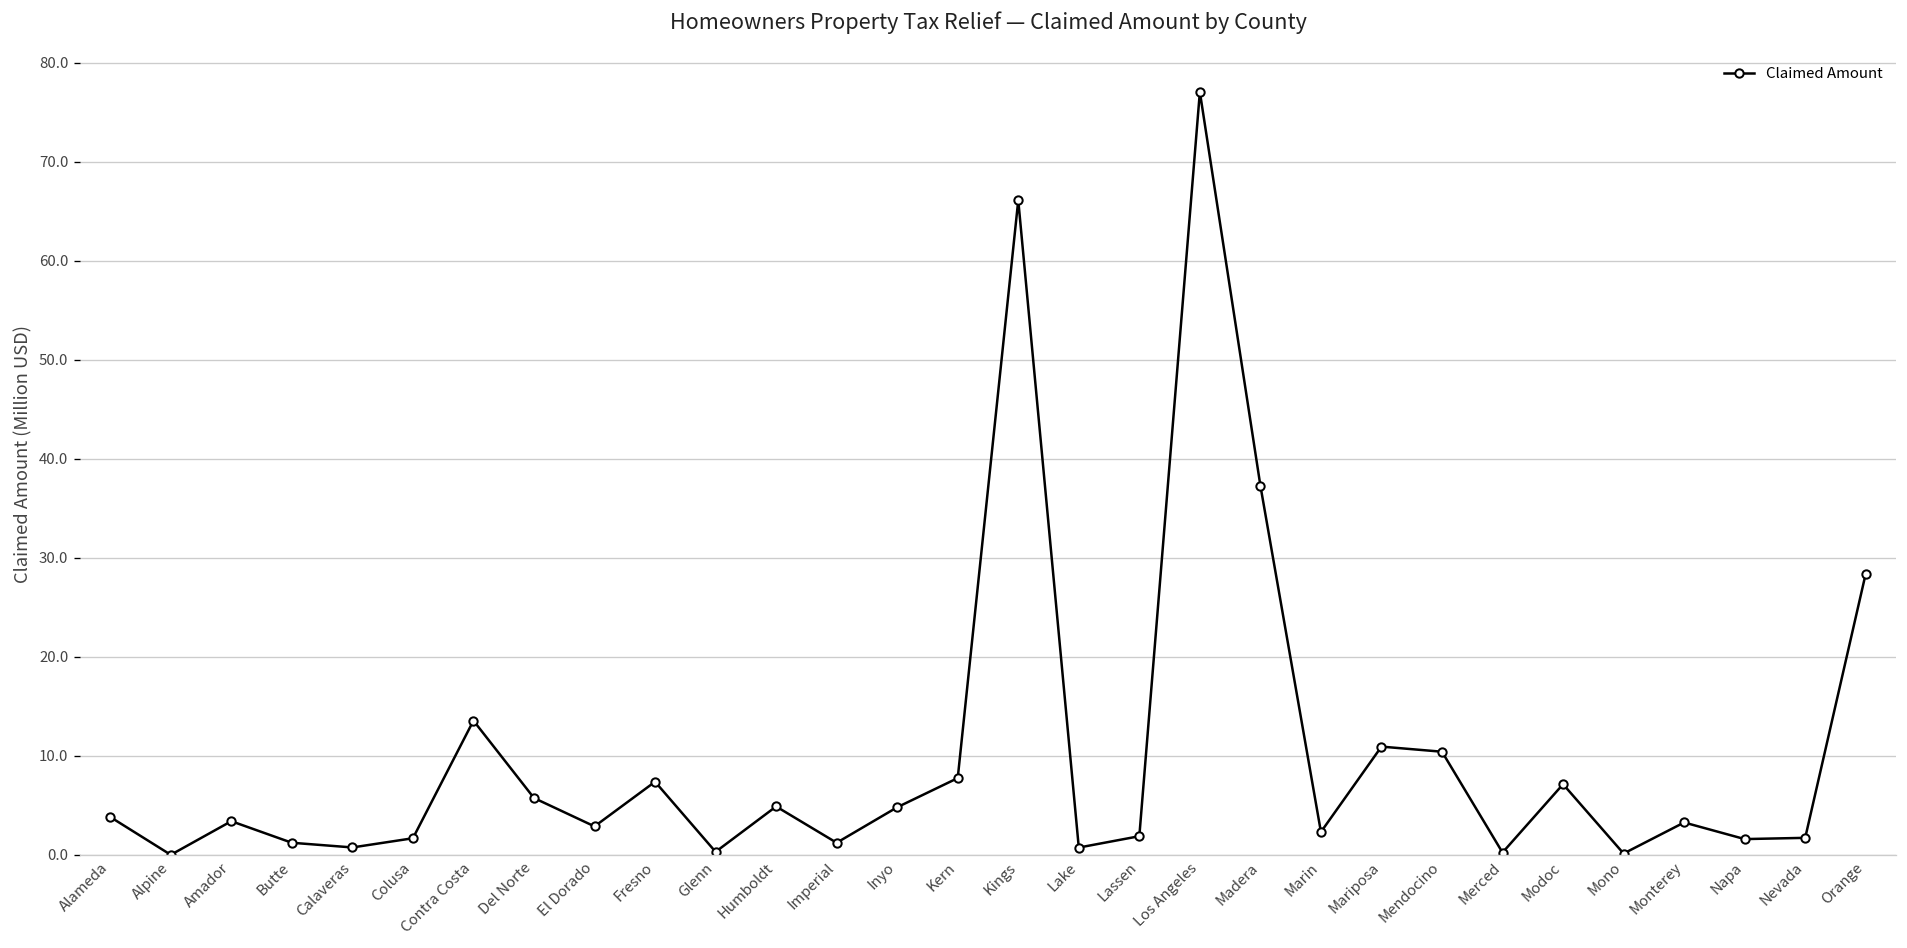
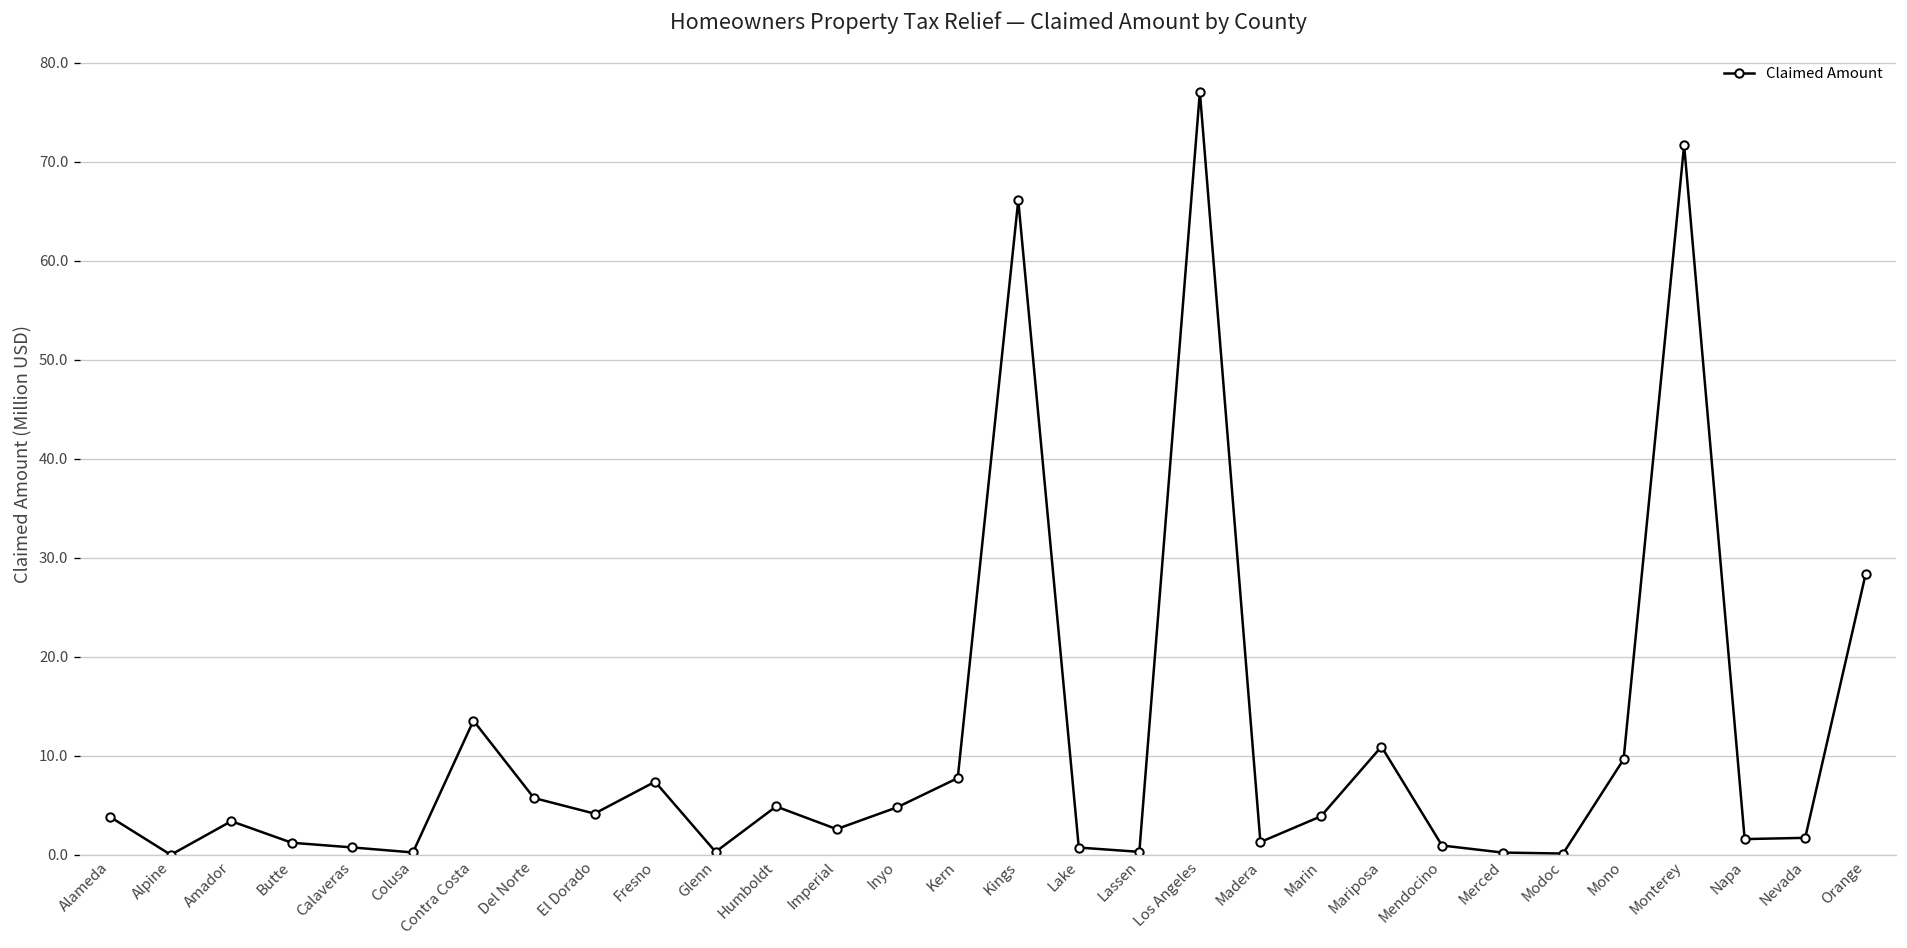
  {
    "Alameda": 4,
    "Alpine": 0,
    "Amador": 3,
    "Butte": 1,
    "Calaveras": 1,
-   "Colusa": 2,
+   "Colusa": 0,
    "Contra Costa": 14,
    "Del Norte": 6,
-   "El Dorado": 3,
+   "El Dorado": 4,
    "Fresno": 7,
    "Glenn": 0,
    "Humboldt": 5,
-   "Imperial": 1,
+   "Imperial": 3,
    "Inyo": 5,
    "Kern": 8,
    "Kings": 66,
    "Lake": 1,
-   "Lassen": 2,
+   "Lassen": 0,
    "Los Angeles": 77,
-   "Madera": 37,
-   "Marin": 2,
+   "Madera": 1,
+   "Marin": 4,
    "Mariposa": 11,
-   "Mendocino": 10,
+   "Mendocino": 1,
    "Merced": 0,
-   "Modoc": 7,
-   "Mono": 0,
-   "Monterey": 3,
+   "Modoc": 0,
+   "Mono": 10,
+   "Monterey": 72,
    "Napa": 2,
    "Nevada": 2,
    "Orange": 28
  }
